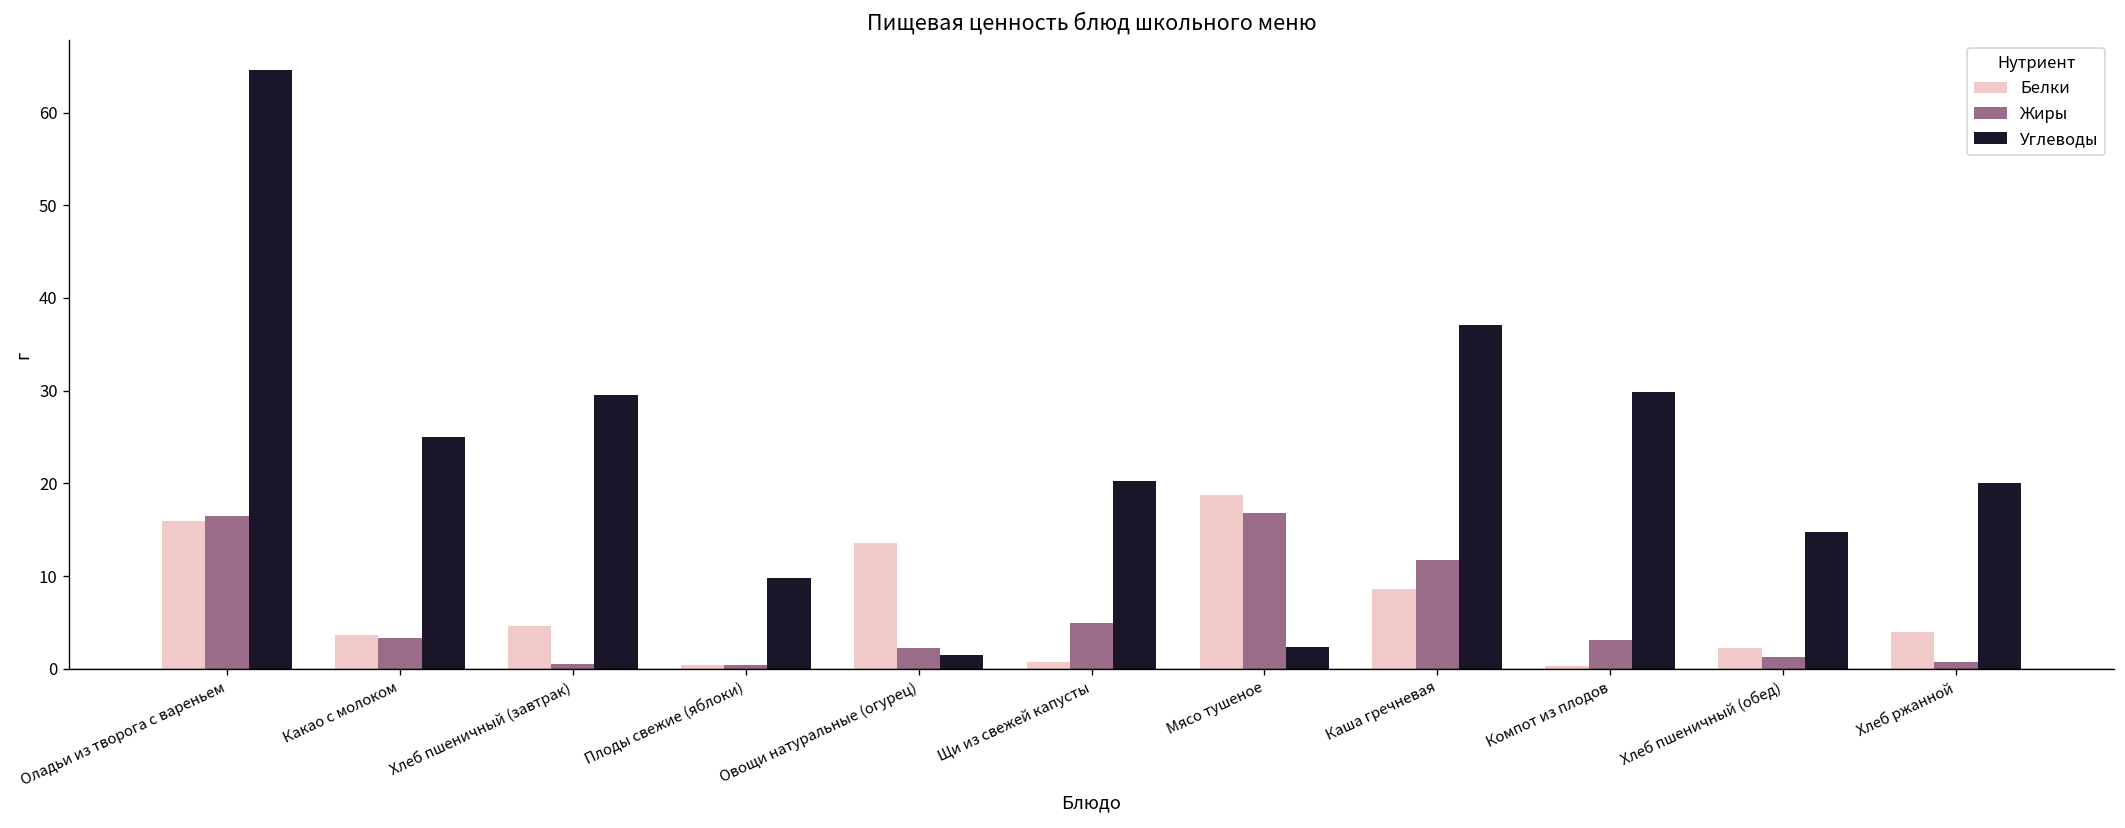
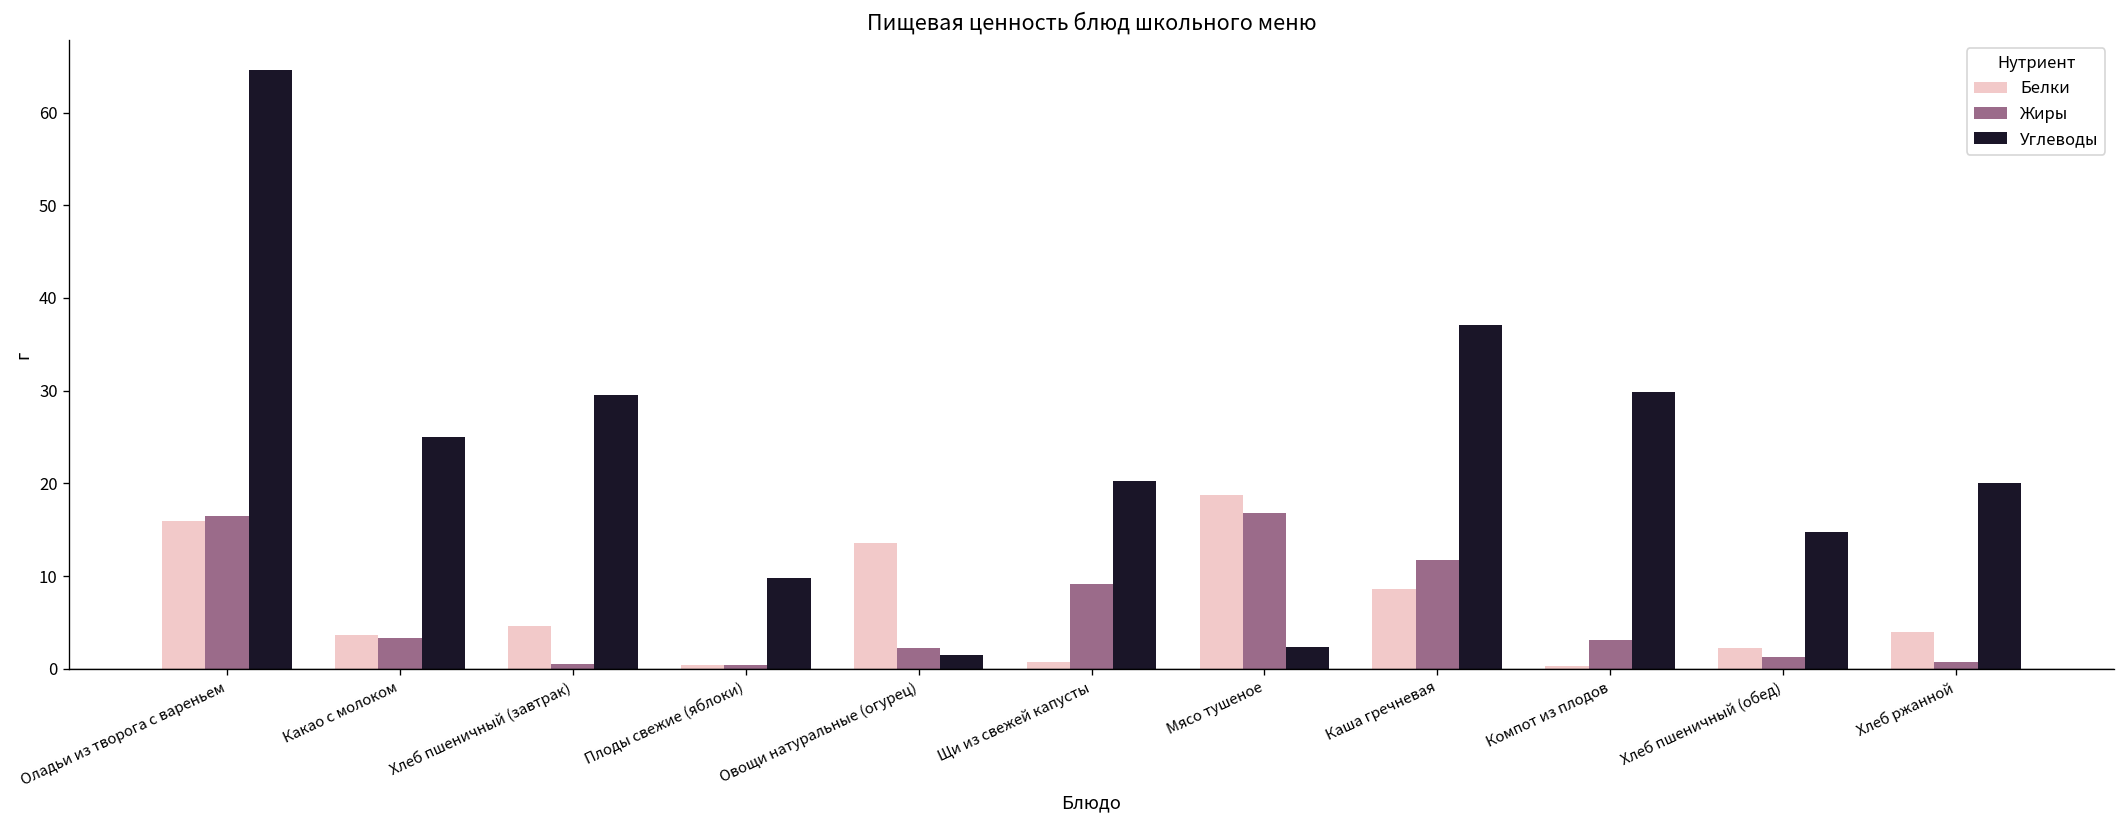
  {
    "Белки": {
      "Оладьи из творога с вареньем": 16,
      "Какао с молоком": 4,
      "Хлеб пшеничный (завтрак)": 5,
      "Плоды свежие (яблоки)": 0,
      "Овощи натуральные (огурец)": 14,
      "Щи из свежей капусты": 1,
      "Мясо тушеное": 19,
      "Каша гречневая": 9,
      "Хлеб пшеничный (обед)": 2,
      "Хлеб ржанной": 4
    },
    "Жиры": {
      "Оладьи из творога с вареньем": 17,
      "Какао с молоком": 3,
      "Хлеб пшеничный (завтрак)": 1,
      "Плоды свежие (яблоки)": 0,
      "Овощи натуральные (огурец)": 2,
-     "Щи из свежей капусты": 5,
+     "Щи из свежей капусты": 9,
      "Мясо тушеное": 17,
      "Каша гречневая": 12,
      "Компот из плодов": 3,
      "Хлеб пшеничный (обед)": 1,
      "Хлеб ржанной": 1
    },
    "Углеводы": {
      "Оладьи из творога с вареньем": 65,
      "Какао с молоком": 25,
      "Хлеб пшеничный (завтрак)": 30,
      "Плоды свежие (яблоки)": 10,
      "Овощи натуральные (огурец)": 2,
      "Щи из свежей капусты": 20,
      "Мясо тушеное": 2,
      "Каша гречневая": 37,
      "Компот из плодов": 30,
      "Хлеб пшеничный (обед)": 15,
      "Хлеб ржанной": 20
    }
  }
